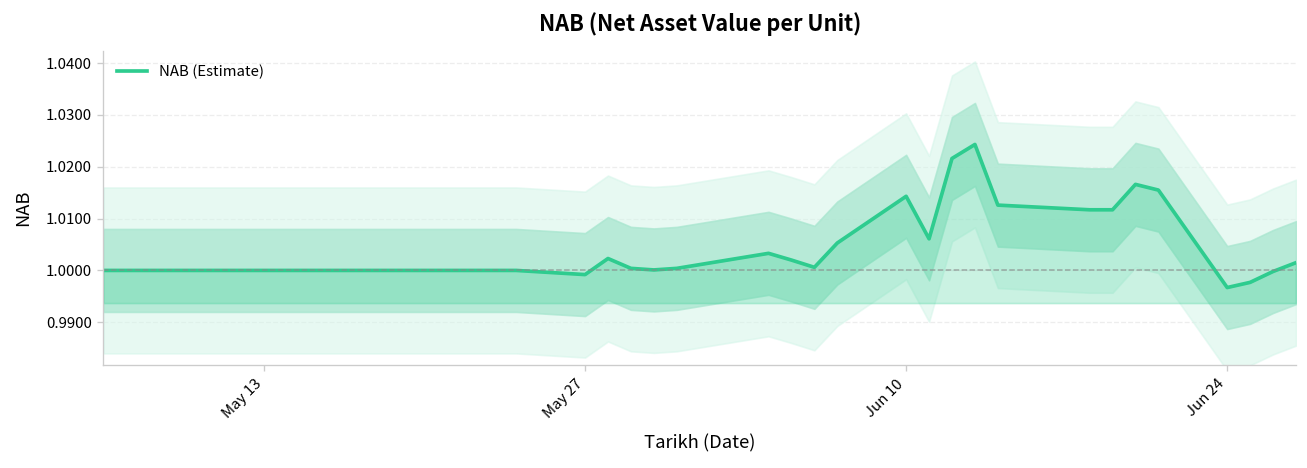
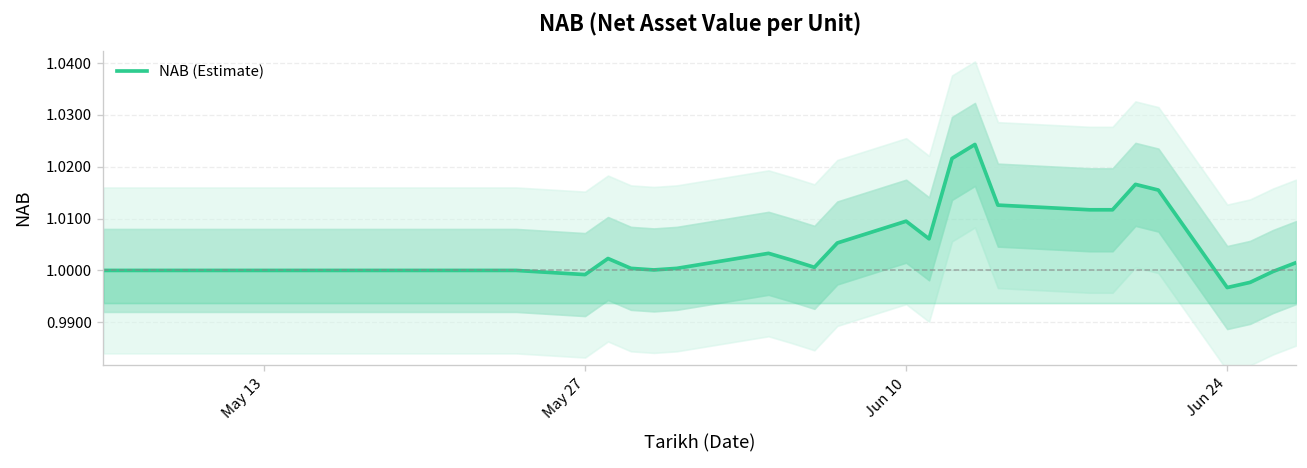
  {
    "NAB (Estimate)": {
      "May 13": 1.000,
      "May 27": 0.999,
-     "Jun 10": 1.014,
+     "Jun 10": 1.010,
      "Jun 24": 0.997
    }
  }
